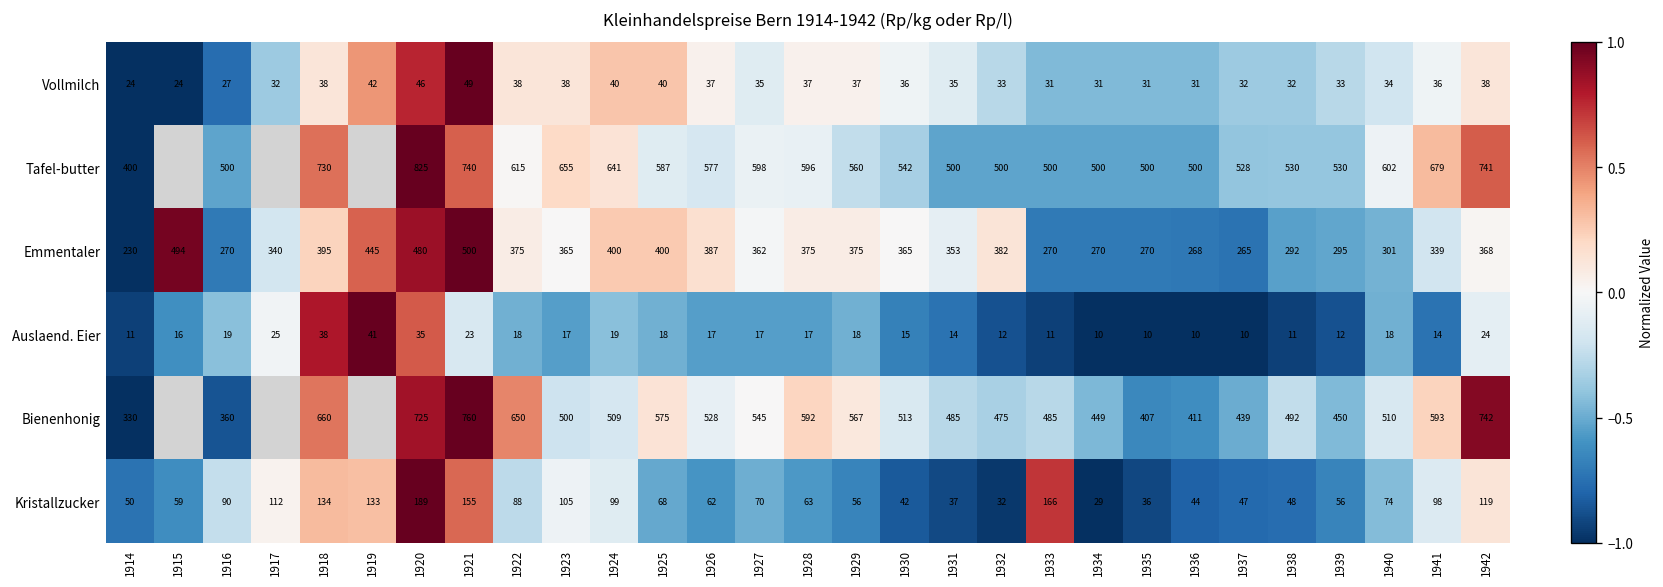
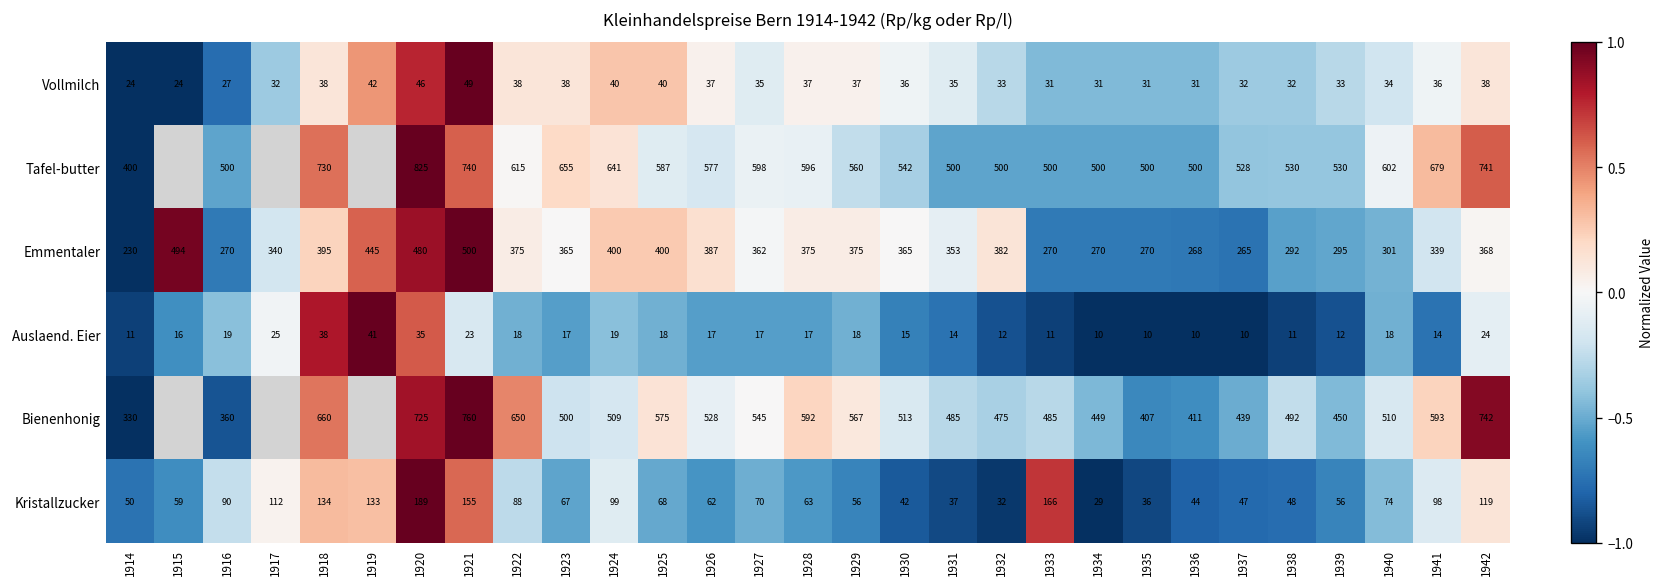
  {
    "Vollmilch": {
      "1914": 24,
      "1915": 24,
      "1916": 27,
      "1917": 32,
      "1918": 38,
      "1919": 42,
      "1920": 46,
      "1921": 49,
      "1922": 38,
      "1923": 38,
      "1924": 40,
      "1925": 40,
      "1926": 37,
      "1927": 35,
      "1928": 37,
      "1929": 37,
      "1930": 36,
      "1931": 35,
      "1932": 33,
      "1933": 31,
      "1934": 31,
      "1935": 31,
      "1936": 31,
      "1937": 32,
      "1938": 32,
      "1939": 33,
      "1940": 34,
      "1941": 36,
      "1942": 38
    },
    "Tafel-butter": {
      "1914": 400,
      "1916": 500,
      "1918": 730,
      "1920": 825,
      "1921": 740,
      "1922": 615,
      "1923": 655,
      "1924": 641,
      "1925": 587,
      "1926": 577,
      "1927": 598,
      "1928": 596,
      "1929": 560,
      "1930": 542,
      "1931": 500,
      "1932": 500,
      "1933": 500,
      "1934": 500,
      "1935": 500,
      "1936": 500,
      "1937": 528,
      "1938": 530,
      "1939": 530,
      "1940": 602,
      "1941": 679,
      "1942": 741
    },
    "Emmentaler": {
      "1914": 230,
      "1915": 494,
      "1916": 270,
      "1917": 340,
      "1918": 395,
      "1919": 445,
      "1920": 480,
      "1921": 500,
      "1922": 375,
      "1923": 365,
      "1924": 400,
      "1925": 400,
      "1926": 387,
      "1927": 362,
      "1928": 375,
      "1929": 375,
      "1930": 365,
      "1931": 353,
      "1932": 382,
      "1933": 270,
      "1934": 270,
      "1935": 270,
      "1936": 268,
      "1937": 265,
      "1938": 292,
      "1939": 295,
      "1940": 301,
      "1941": 339,
      "1942": 368
    },
    "Auslaend. Eier": {
      "1914": 11,
      "1915": 16,
      "1916": 19,
      "1917": 25,
      "1918": 38,
      "1919": 41,
      "1920": 35,
      "1921": 23,
      "1922": 18,
      "1923": 17,
      "1924": 19,
      "1925": 18,
      "1926": 17,
      "1927": 17,
      "1928": 17,
      "1929": 18,
      "1930": 15,
      "1931": 14,
      "1932": 12,
      "1933": 11,
      "1934": 10,
      "1935": 10,
      "1936": 10,
      "1937": 10,
      "1938": 11,
      "1939": 12,
      "1940": 18,
      "1941": 14,
      "1942": 24
    },
    "Bienenhonig": {
      "1914": 330,
      "1916": 360,
      "1918": 660,
      "1920": 725,
      "1921": 760,
      "1922": 650,
      "1923": 500,
      "1924": 509,
      "1925": 575,
      "1926": 528,
      "1927": 545,
      "1928": 592,
      "1929": 567,
      "1930": 513,
      "1931": 485,
      "1932": 475,
      "1933": 485,
      "1934": 449,
      "1935": 407,
      "1936": 411,
      "1937": 439,
      "1938": 492,
      "1939": 450,
      "1940": 510,
      "1941": 593,
      "1942": 742
    },
    "Kristallzucker": {
      "1914": 50,
      "1915": 59,
      "1916": 90,
      "1917": 112,
      "1918": 134,
      "1919": 133,
      "1920": 189,
      "1921": 155,
      "1922": 88,
-     "1923": 105,
+     "1923": 67,
      "1924": 99,
      "1925": 68,
      "1926": 62,
      "1927": 70,
      "1928": 63,
      "1929": 56,
      "1930": 42,
      "1931": 37,
      "1932": 32,
      "1933": 166,
      "1934": 29,
      "1935": 36,
      "1936": 44,
      "1937": 47,
      "1938": 48,
      "1939": 56,
      "1940": 74,
      "1941": 98,
      "1942": 119
    }
  }
